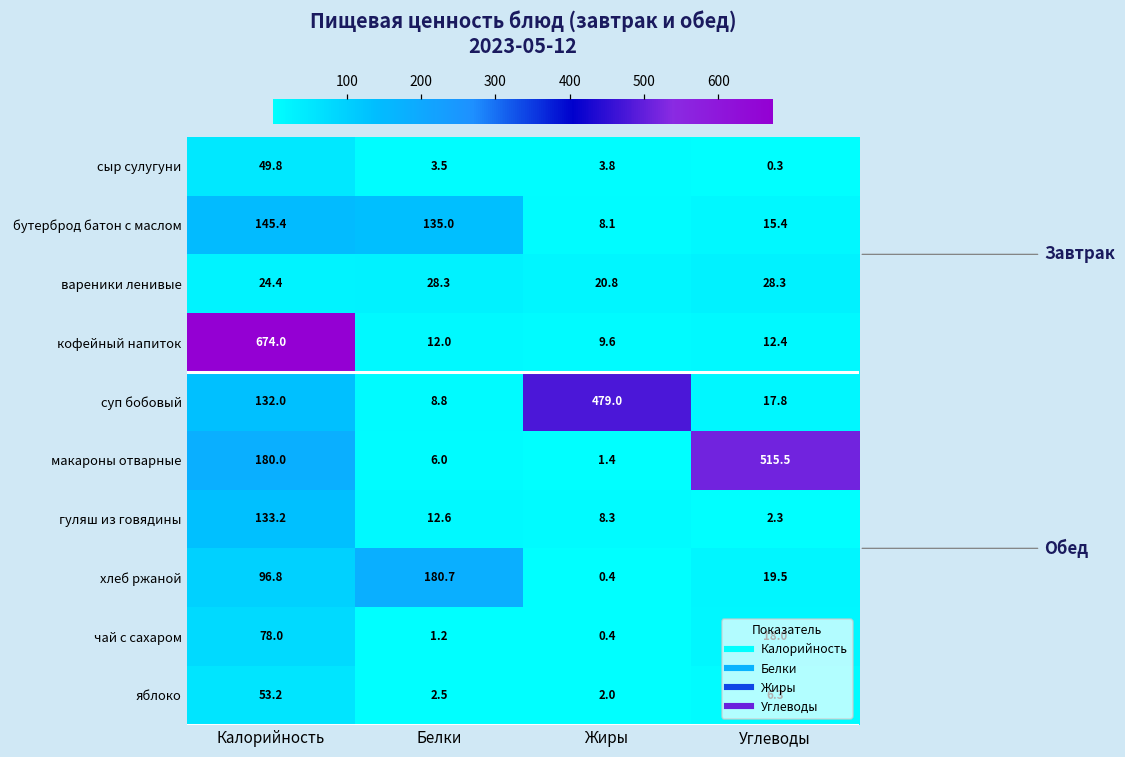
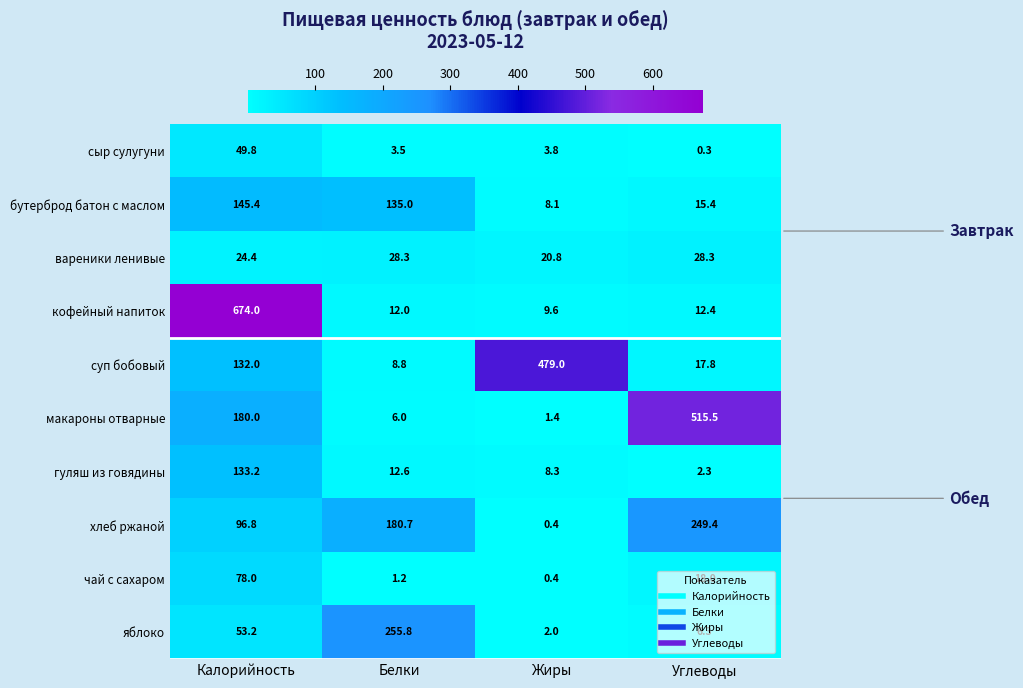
  {
    "сыр сулугуни": {
      "Калорийность": 49.8,
      "Белки": 3.5,
      "Жиры": 3.8,
      "Углеводы": 0.3
    },
    "бутерброд батон с маслом": {
      "Калорийность": 145.4,
      "Белки": 135.0,
      "Жиры": 8.1,
      "Углеводы": 15.4
    },
    "вареники ленивые": {
      "Калорийность": 24.4,
      "Белки": 28.3,
      "Жиры": 20.8,
      "Углеводы": 28.3
    },
    "кофейный напиток": {
      "Калорийность": 674.0,
      "Белки": 12.0,
      "Жиры": 9.6,
      "Углеводы": 12.4
    },
    "суп бобовый": {
      "Калорийность": 132.0,
      "Белки": 8.8,
      "Жиры": 479.0,
      "Углеводы": 17.8
    },
    "макароны отварные": {
      "Калорийность": 180.0,
      "Белки": 6.0,
      "Жиры": 1.4,
      "Углеводы": 515.5
    },
    "гуляш из говядины": {
      "Калорийность": 133.2,
      "Белки": 12.6,
      "Жиры": 8.3,
      "Углеводы": 2.3
    },
    "хлеб ржаной": {
      "Калорийность": 96.8,
      "Белки": 180.7,
      "Жиры": 0.4,
-     "Углеводы": 19.5
+     "Углеводы": 249.4
    },
    "чай с сахаром": {
      "Калорийность": 78.0,
      "Белки": 1.2,
      "Жиры": 0.4
    },
    "яблоко": {
      "Калорийность": 53.2,
-     "Белки": 2.5,
+     "Белки": 255.8,
      "Жиры": 2.0
    }
  }
